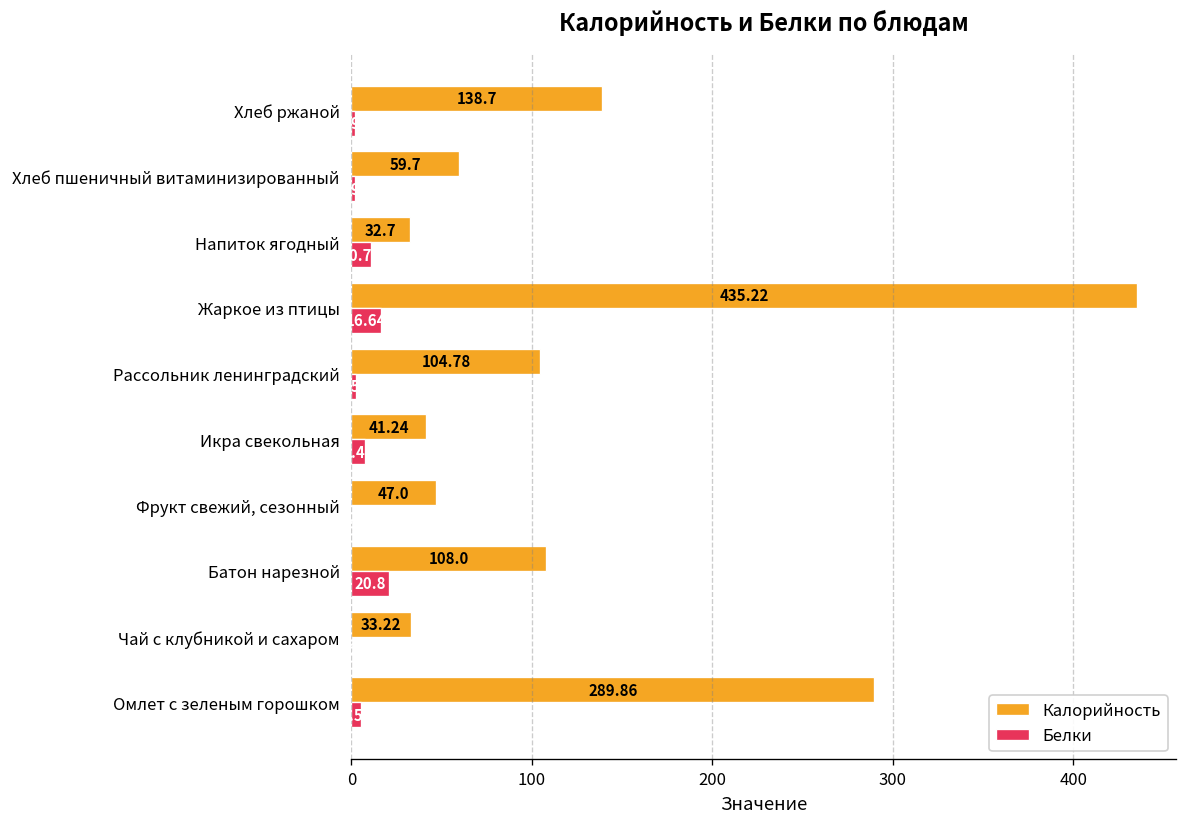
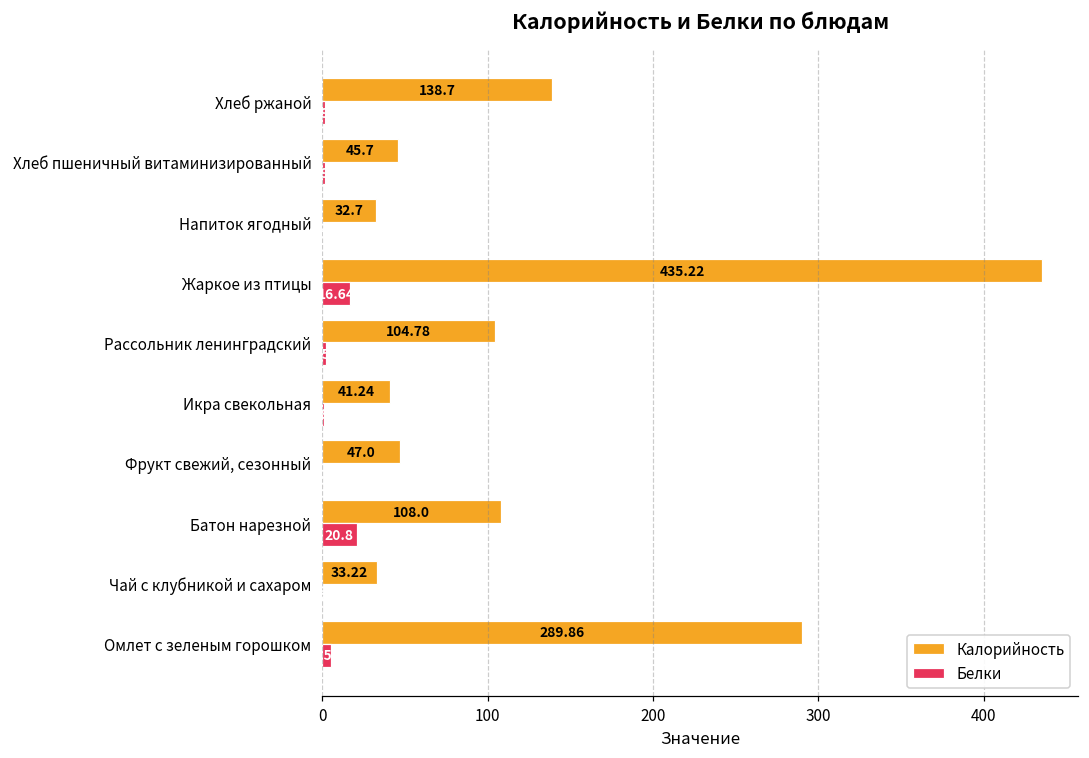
  {
    "Калорийность": {
      "Хлеб ржаной": 138.7,
-     "Хлеб пшеничный витаминизированный": 59.7,
+     "Хлеб пшеничный витаминизированный": 45.7,
      "Напиток ягодный": 32.7,
      "Жаркое из птицы": 435.22,
      "Рассольник ленинградский": 104.78,
      "Икра свекольная": 41.24,
      "Фрукт свежий, сезонный": 47.0,
      "Батон нарезной": 108.0,
      "Чай с клубникой и сахаром": 33.22,
      "Омлет с зеленым горошком": 289.86
    },
    "Белки": {
      "Хлеб ржаной": 2,
      "Хлеб пшеничный витаминизированный": 2,
-     "Напиток ягодный": 11,
+     "Напиток ягодный": 0,
      "Рассольник ленинградский": 3,
-     "Икра свекольная": 7,
+     "Икра свекольная": 1,
      "Омлет с зеленым горошком": 6
    }
  }
